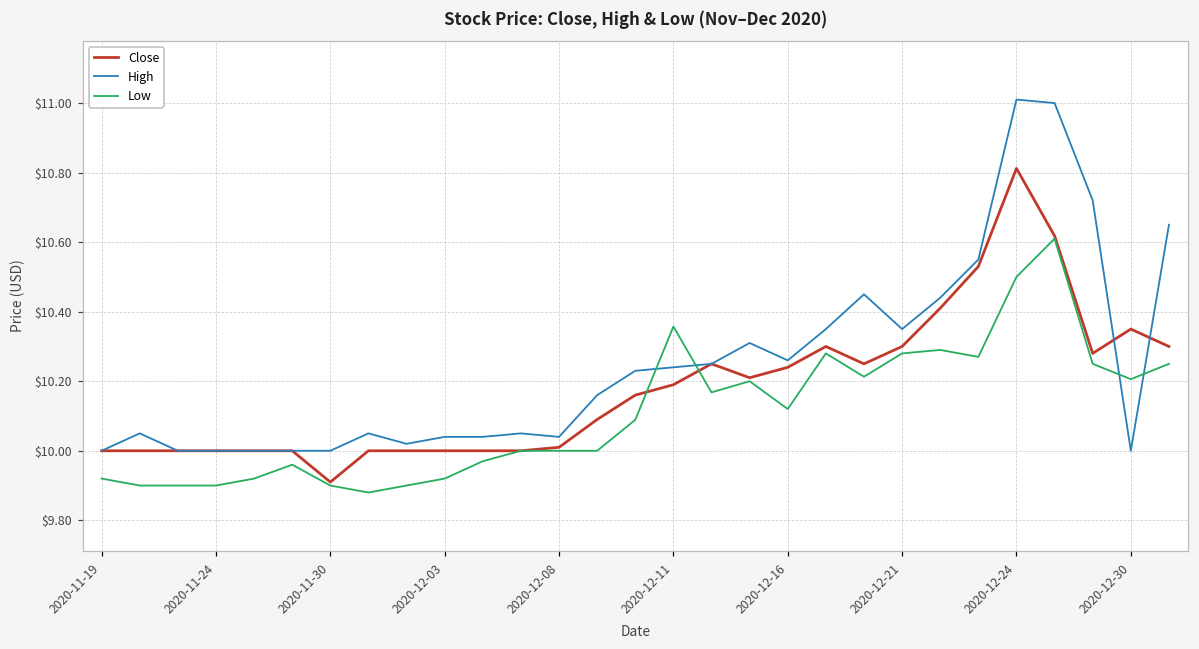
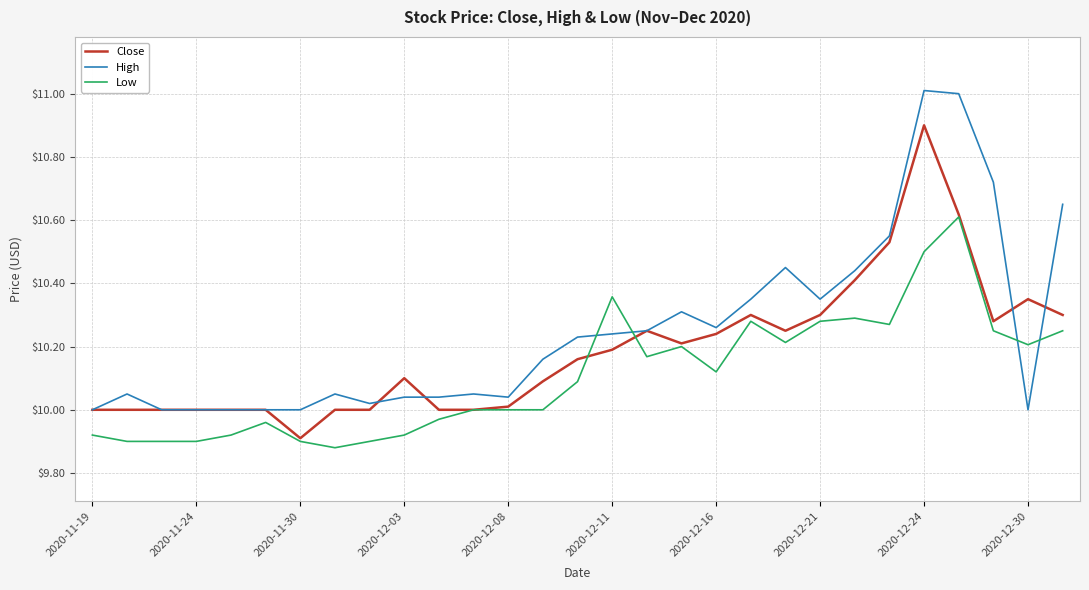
  {
    "Close": {
      "2020-11-30": "$9.91",
-     "2020-12-03": "$10.0",
+     "2020-12-03": "$10.1",
      "2020-12-08": "$10.01",
      "2020-12-11": "$10.19",
      "2020-12-16": "$10.24",
      "2020-12-21": "$10.30",
-     "2020-12-24": "$10.81",
+     "2020-12-24": "$10.90",
      "2020-12-30": "$10.35"
    },
    "High": {
      "2020-11-30": "$10.00",
      "2020-12-03": "$10.04",
      "2020-12-08": "$10.04",
      "2020-12-11": "$10.24",
      "2020-12-16": "$10.26",
      "2020-12-21": "$10.35",
      "2020-12-24": "$11.01",
      "2020-12-30": "$10.00"
    },
    "Low": {
      "2020-11-19": "$9.92",
      "2020-11-24": "$9.90",
      "2020-11-30": "$9.90",
      "2020-12-03": "$9.92",
      "2020-12-08": "$10.00",
      "2020-12-11": "$10.36",
      "2020-12-16": "$10.12",
      "2020-12-21": "$10.28",
      "2020-12-24": "$10.50",
      "2020-12-30": "$10.21"
    }
  }
